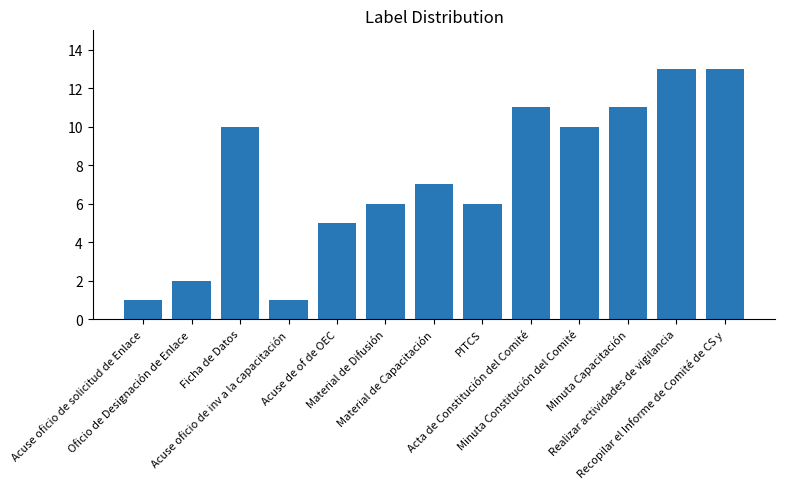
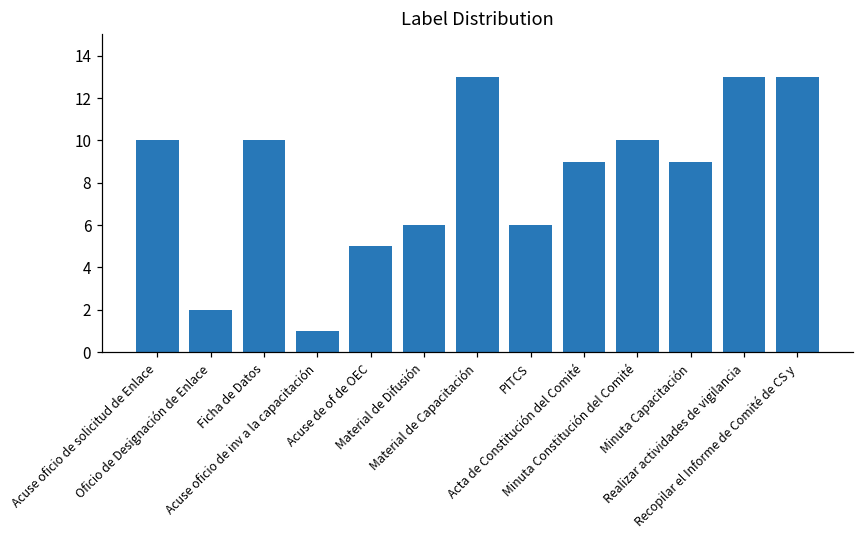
  {
-   "Acuse oficio de solicitud de Enlace": 1,
+   "Acuse oficio de solicitud de Enlace": 10,
    "Oficio de Designación de Enlace": 2,
    "Ficha de Datos": 10,
    "Acuse oficio de inv a la capacitación": 1,
    "Acuse de of de OEC": 5,
    "Material de Difusión": 6,
-   "Material de Capacitación": 7,
+   "Material de Capacitación": 13,
    "PITCS": 6,
-   "Acta de Constitución del Comité": 11,
+   "Acta de Constitución del Comité": 9,
    "Minuta Constitución del Comité": 10,
-   "Minuta Capacitación": 11,
+   "Minuta Capacitación": 9,
    "Realizar actividades de vigilancia": 13,
    "Recopilar el Informe de Comité de CS y": 13
  }
